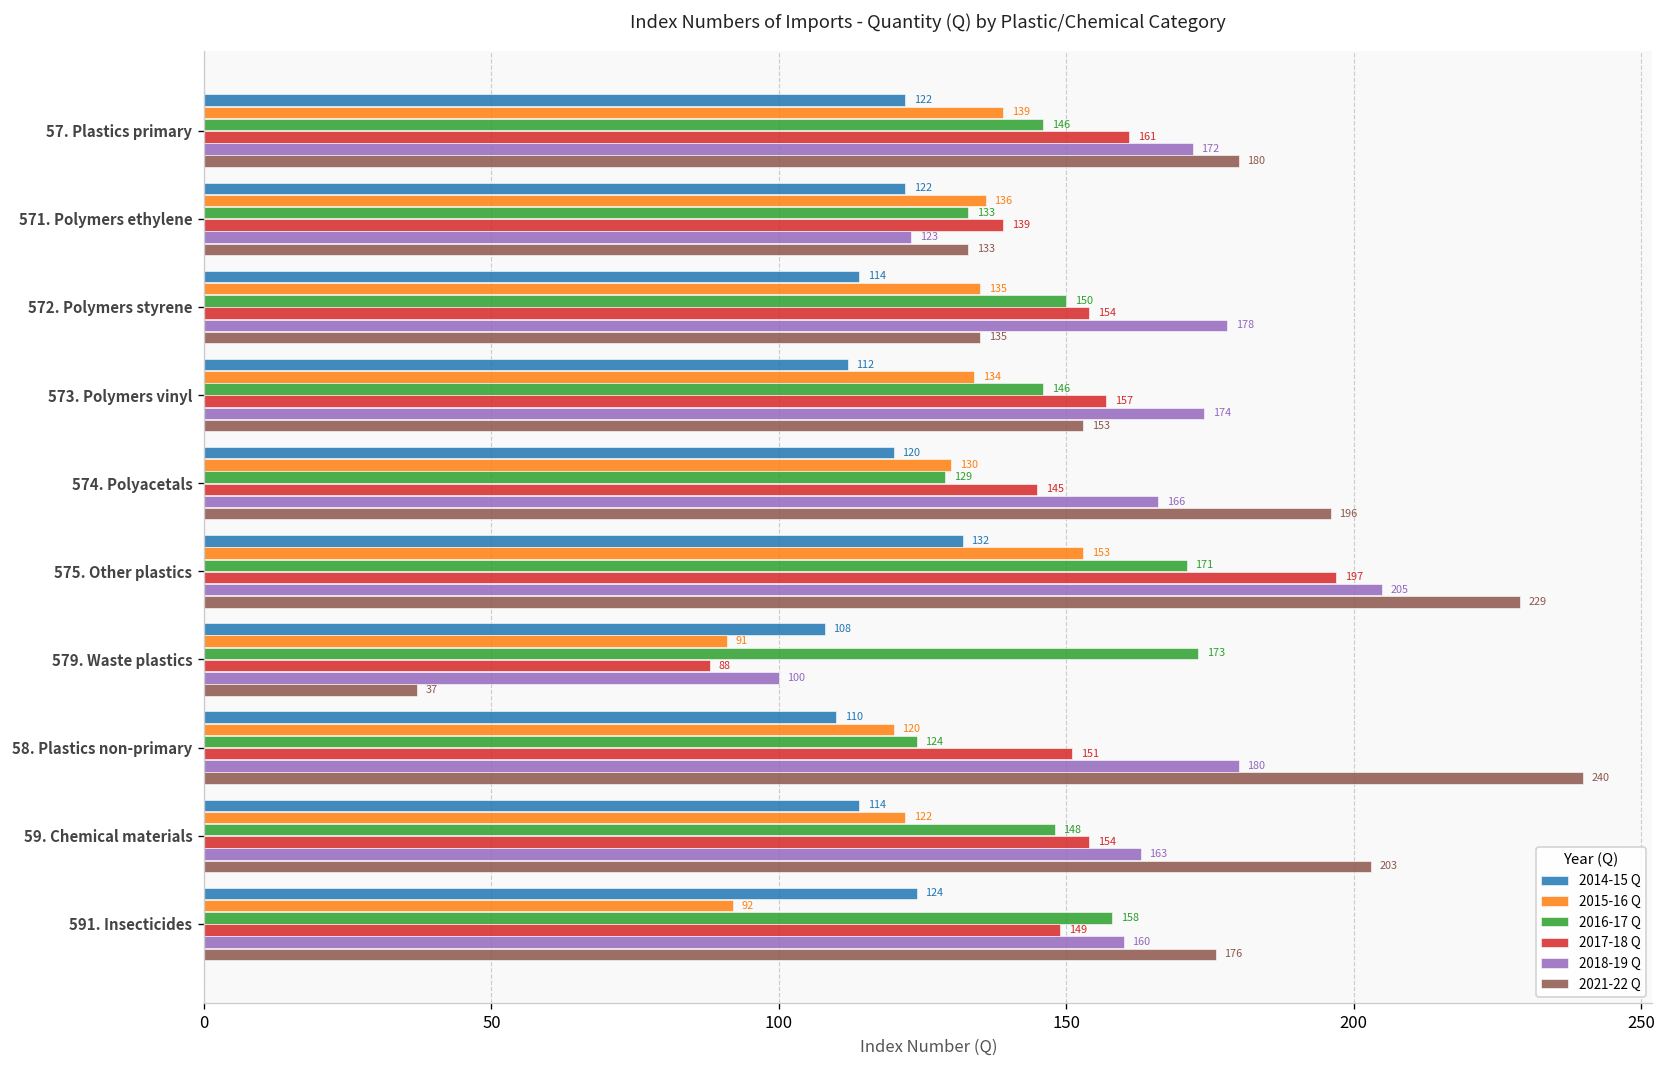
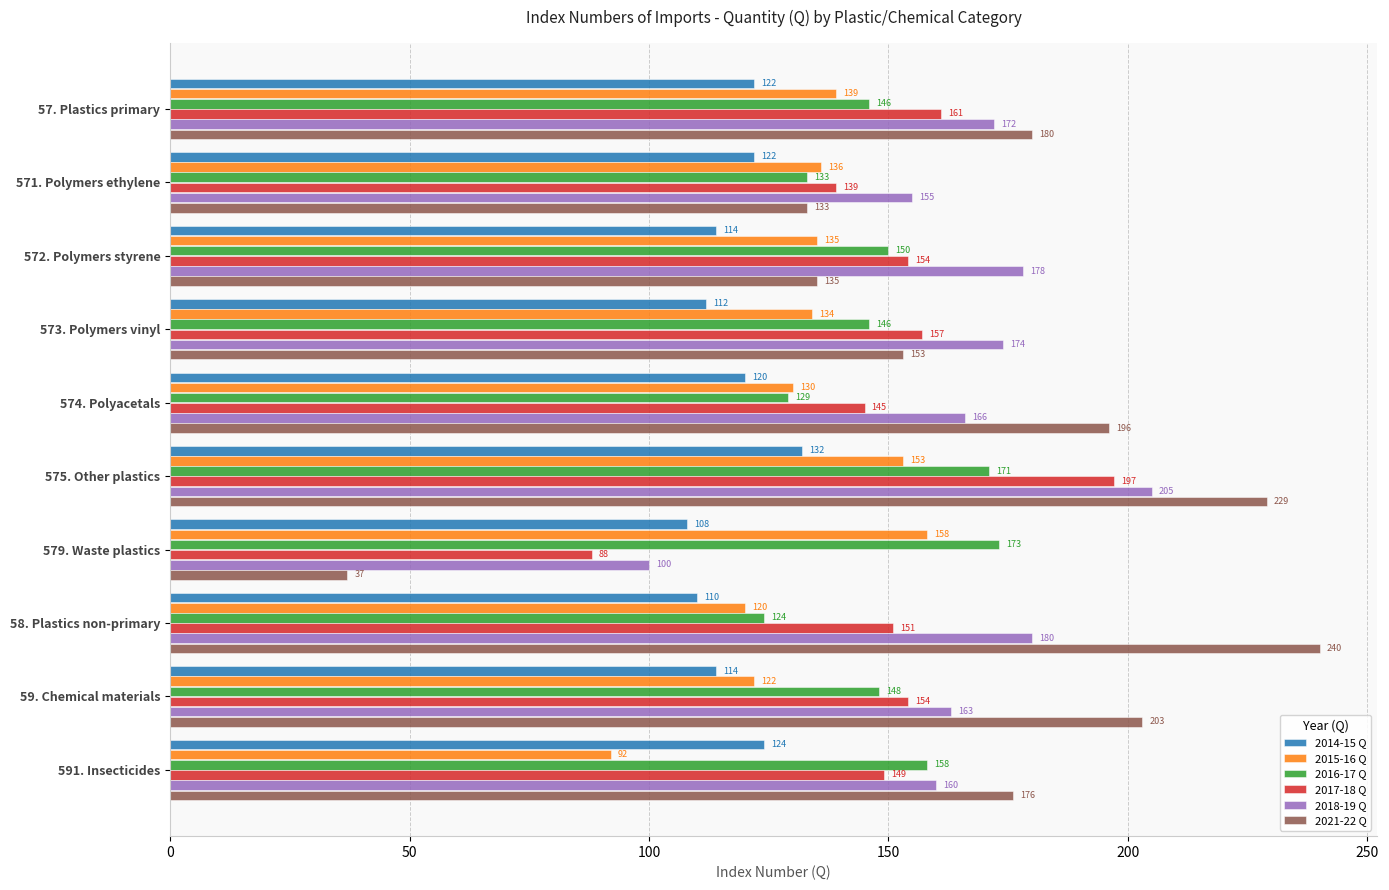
  {
    "2014-15 Q": {
      "57. Plastics primary": 122,
      "571. Polymers ethylene": 122,
      "572. Polymers styrene": 114,
      "573. Polymers vinyl": 112,
      "574. Polyacetals": 120,
      "575. Other plastics": 132,
      "579. Waste plastics": 108,
      "58. Plastics non-primary": 110,
      "59. Chemical materials": 114,
      "591. Insecticides": 124
    },
    "2015-16 Q": {
      "57. Plastics primary": 139,
      "571. Polymers ethylene": 136,
      "572. Polymers styrene": 135,
      "573. Polymers vinyl": 134,
      "574. Polyacetals": 130,
      "575. Other plastics": 153,
-     "579. Waste plastics": 91,
+     "579. Waste plastics": 158,
      "58. Plastics non-primary": 120,
      "59. Chemical materials": 122,
      "591. Insecticides": 92
    },
    "2016-17 Q": {
      "57. Plastics primary": 146,
      "571. Polymers ethylene": 133,
      "572. Polymers styrene": 150,
      "573. Polymers vinyl": 146,
      "574. Polyacetals": 129,
      "575. Other plastics": 171,
      "579. Waste plastics": 173,
      "58. Plastics non-primary": 124,
      "59. Chemical materials": 148,
      "591. Insecticides": 158
    },
    "2017-18 Q": {
      "57. Plastics primary": 161,
      "571. Polymers ethylene": 139,
      "572. Polymers styrene": 154,
      "573. Polymers vinyl": 157,
      "574. Polyacetals": 145,
      "575. Other plastics": 197,
      "579. Waste plastics": 88,
      "58. Plastics non-primary": 151,
      "59. Chemical materials": 154,
      "591. Insecticides": 149
    },
    "2018-19 Q": {
      "57. Plastics primary": 172,
-     "571. Polymers ethylene": 123,
+     "571. Polymers ethylene": 155,
      "572. Polymers styrene": 178,
      "573. Polymers vinyl": 174,
      "574. Polyacetals": 166,
      "575. Other plastics": 205,
      "579. Waste plastics": 100,
      "58. Plastics non-primary": 180,
      "59. Chemical materials": 163,
      "591. Insecticides": 160
    },
    "2021-22 Q": {
      "57. Plastics primary": 180,
      "571. Polymers ethylene": 133,
      "572. Polymers styrene": 135,
      "573. Polymers vinyl": 153,
      "574. Polyacetals": 196,
      "575. Other plastics": 229,
      "579. Waste plastics": 37,
      "58. Plastics non-primary": 240,
      "59. Chemical materials": 203,
      "591. Insecticides": 176
    }
  }
